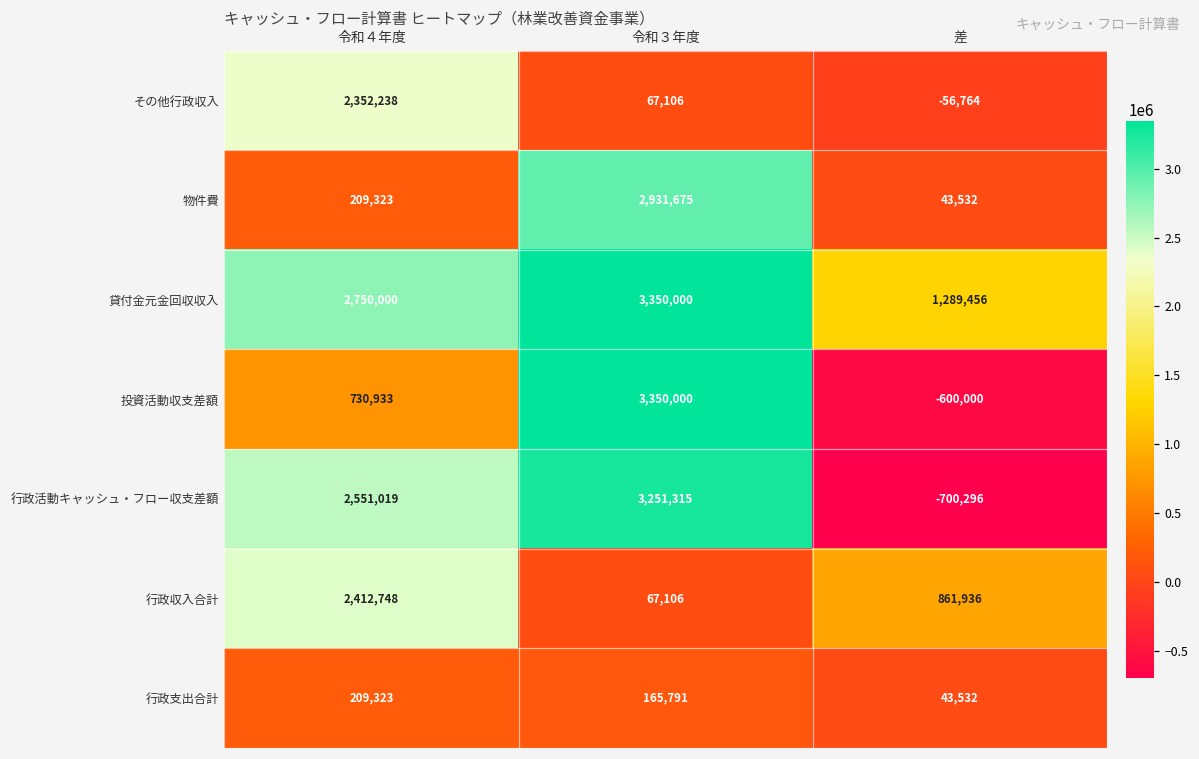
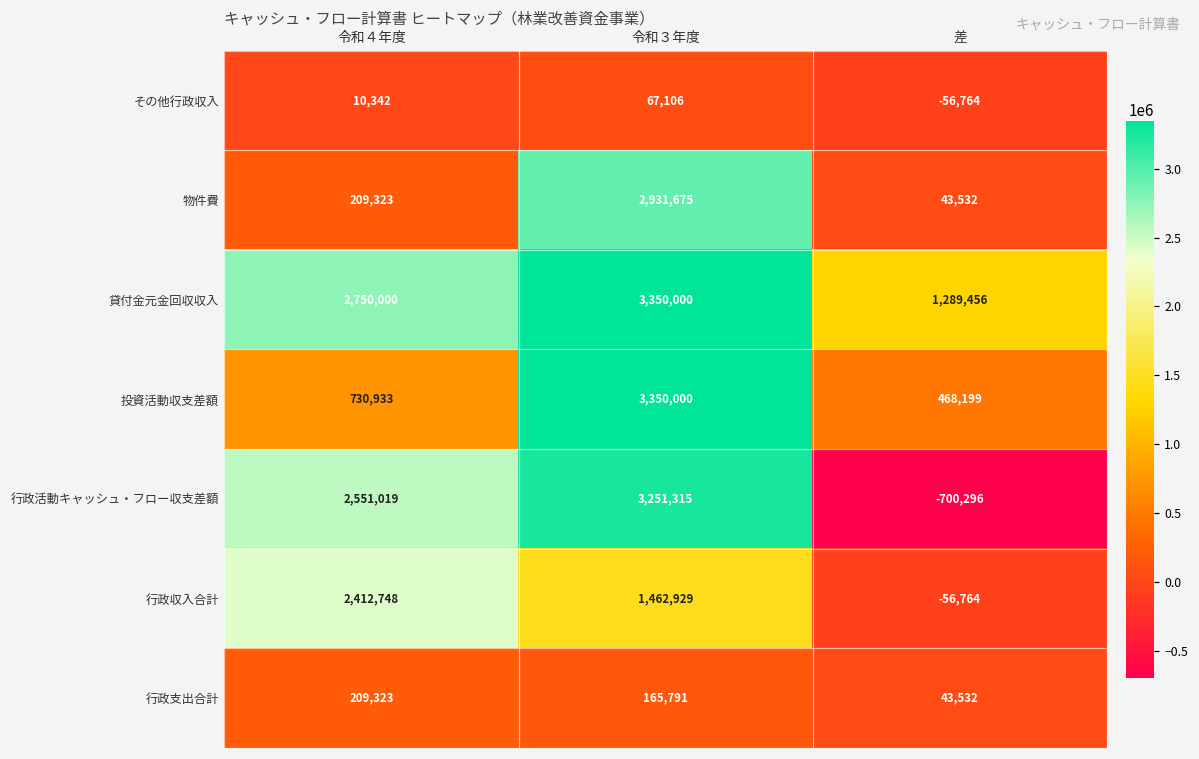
  {
    "その他行政収入": {
-     "令和４年度": "2,352,238",
+     "令和４年度": "10,342",
      "令和３年度": "67,106",
      "差": "-56,764"
    },
    "物件費": {
      "令和４年度": "209,323",
      "令和３年度": "2,931,675",
      "差": "43,532"
    },
    "貸付金元金回収収入": {
      "令和４年度": "2,750,000",
      "令和３年度": "3,350,000",
      "差": "1,289,456"
    },
    "投資活動収支差額": {
      "令和４年度": "730,933",
      "令和３年度": "3,350,000",
-     "差": "-600,000"
+     "差": "468,199"
    },
    "行政活動キャッシュ・フロー収支差額": {
      "令和４年度": "2,551,019",
      "令和３年度": "3,251,315",
      "差": "-700,296"
    },
    "行政収入合計": {
      "令和４年度": "2,412,748",
-     "令和３年度": "67,106",
-     "差": "861,936"
+     "令和３年度": "1,462,929",
+     "差": "-56,764"
    },
    "行政支出合計": {
      "令和４年度": "209,323",
      "令和３年度": "165,791",
      "差": "43,532"
    }
  }
